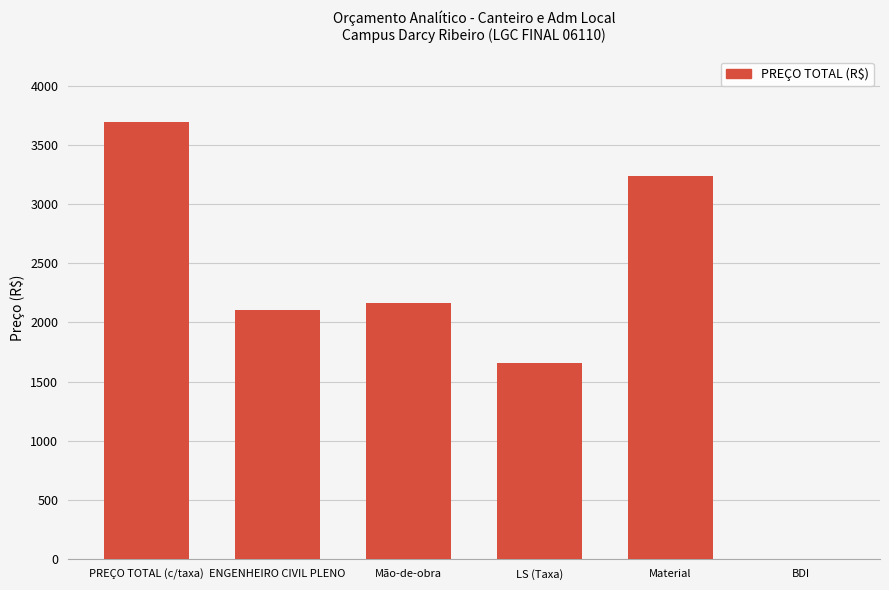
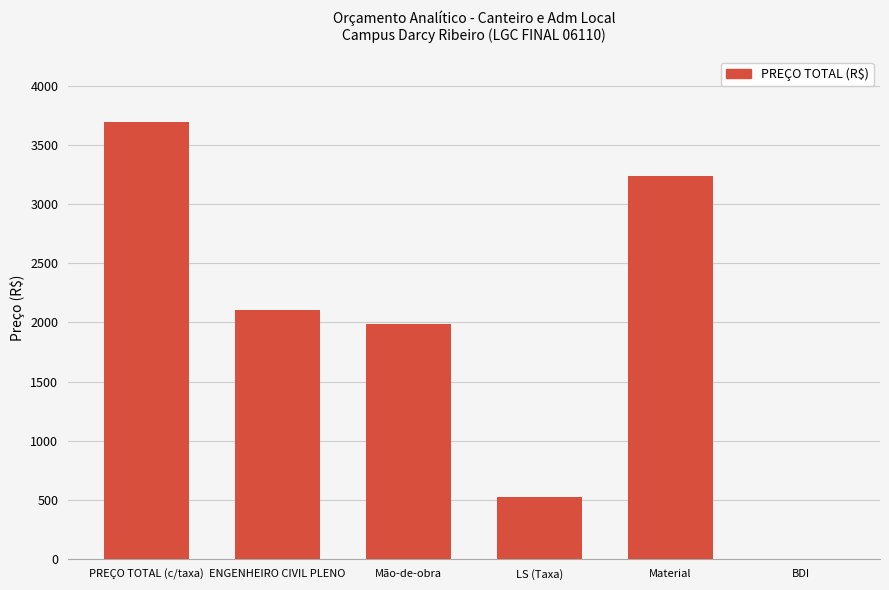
  {
    "PREÇO TOTAL (c/taxa)": 3690,
    "ENGENHEIRO CIVIL PLENO": 2100,
-   "Mão-de-obra": 2160,
-   "LS (Taxa)": 1660,
+   "Mão-de-obra": 1990,
+   "LS (Taxa)": 530,
    "Material": 3240,
    "BDI": 0
  }
